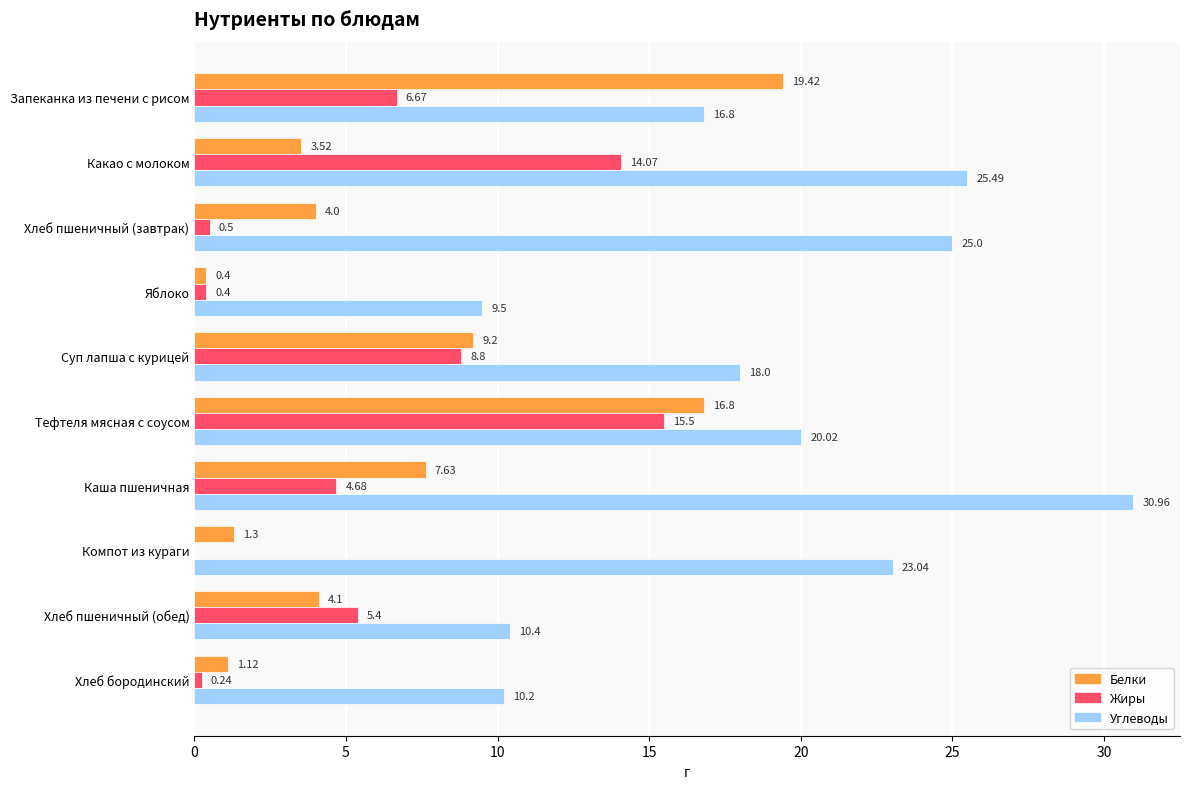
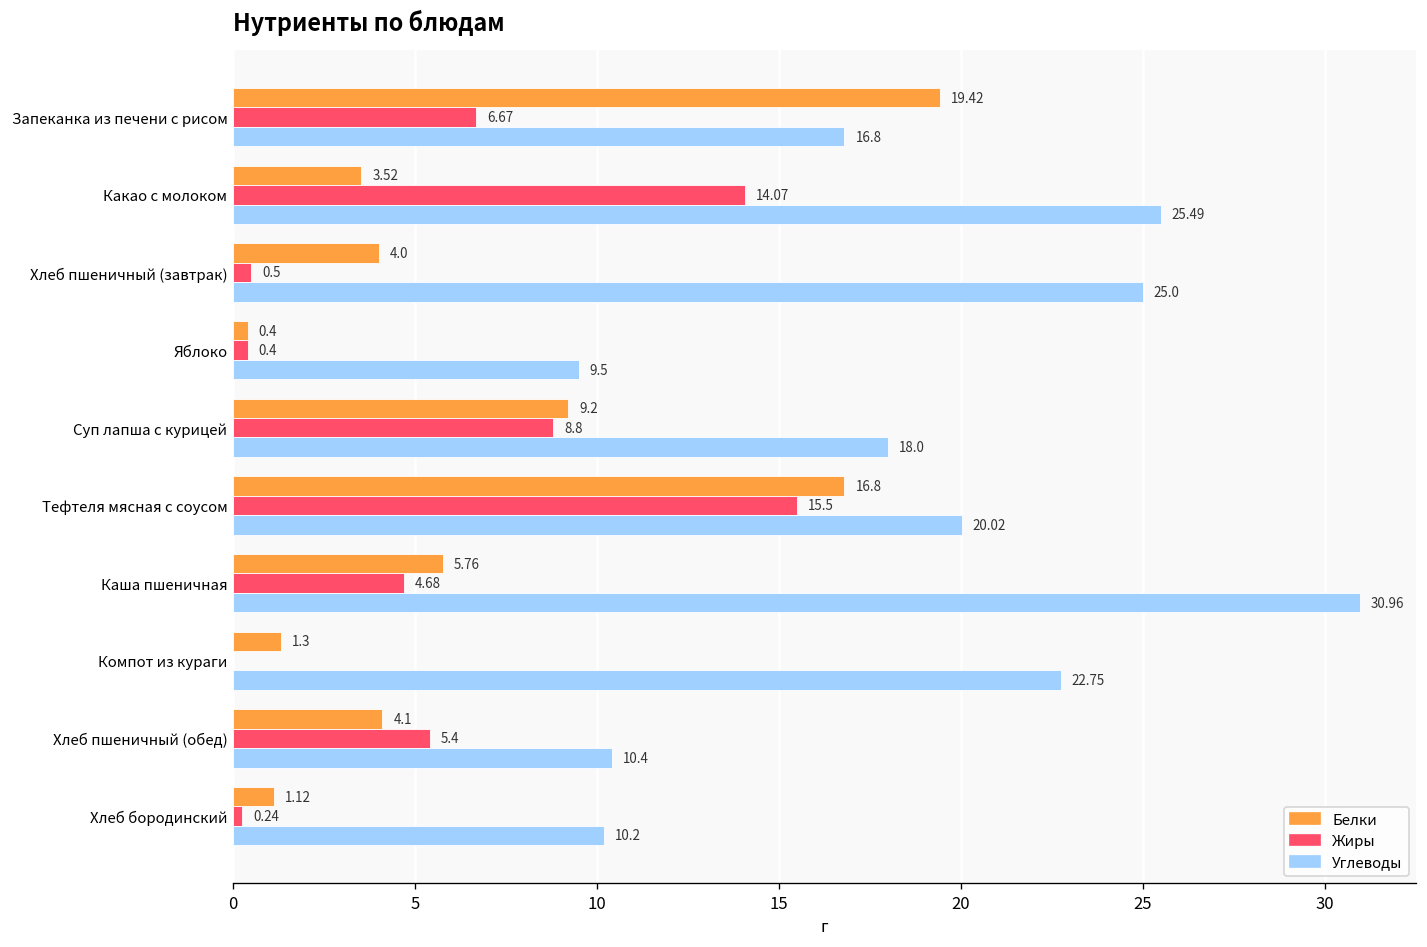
  {
    "Белки": {
      "Запеканка из печени с рисом": 19.42,
      "Какао с молоком": 3.52,
      "Хлеб пшеничный (завтрак)": 4.0,
      "Яблоко": 0.4,
      "Суп лапша с курицей": 9.2,
      "Тефтеля мясная с соусом": 16.8,
-     "Каша пшеничная": 7.63,
+     "Каша пшеничная": 5.76,
      "Компот из кураги": 1.3,
      "Хлеб пшеничный (обед)": 4.1,
      "Хлеб бородинский": 1.12
    },
    "Жиры": {
      "Запеканка из печени с рисом": 6.67,
      "Какао с молоком": 14.07,
      "Хлеб пшеничный (завтрак)": 0.5,
      "Яблоко": 0.4,
      "Суп лапша с курицей": 8.8,
      "Тефтеля мясная с соусом": 15.5,
      "Каша пшеничная": 4.68,
      "Хлеб пшеничный (обед)": 5.4,
      "Хлеб бородинский": 0.24
    },
    "Углеводы": {
      "Запеканка из печени с рисом": 16.8,
      "Какао с молоком": 25.49,
      "Хлеб пшеничный (завтрак)": 25.0,
      "Яблоко": 9.5,
      "Суп лапша с курицей": 18.0,
      "Тефтеля мясная с соусом": 20.02,
      "Каша пшеничная": 30.96,
-     "Компот из кураги": 23.04,
+     "Компот из кураги": 22.75,
      "Хлеб пшеничный (обед)": 10.4,
      "Хлеб бородинский": 10.2
    }
  }
